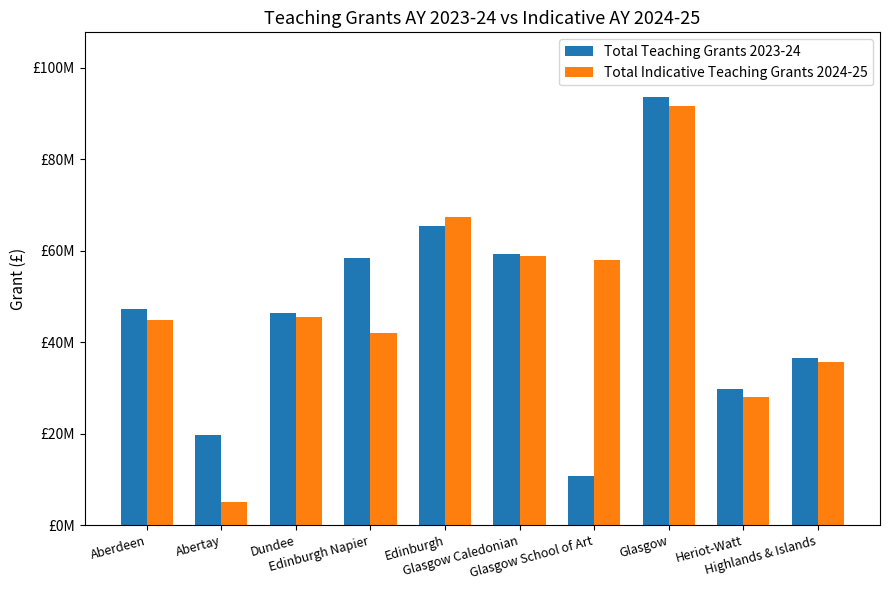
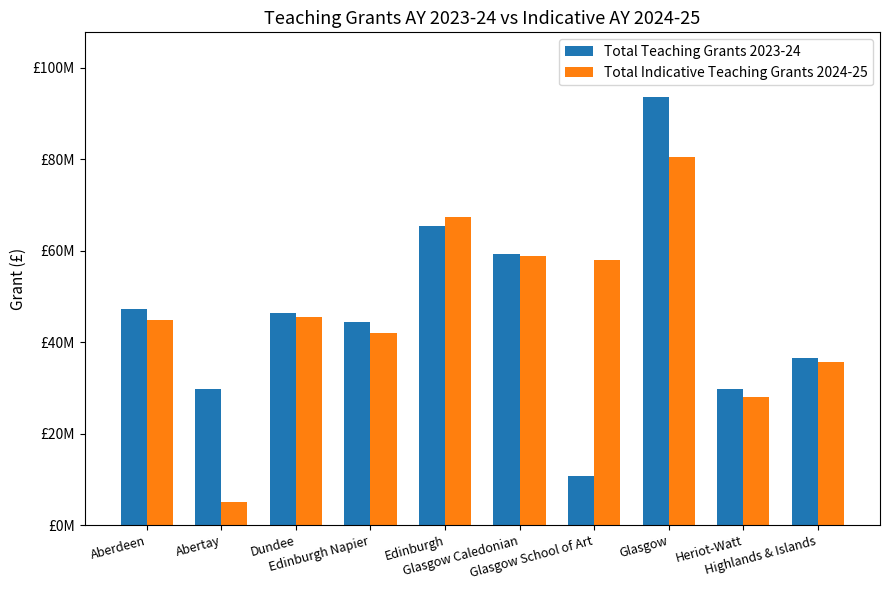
  {
    "Total Teaching Grants 2023-24": {
      "Aberdeen": "£47000000",
-     "Abertay": "£20000000",
+     "Abertay": "£30000000",
      "Dundee": "£46000000",
-     "Edinburgh Napier": "£58000000",
+     "Edinburgh Napier": "£44000000",
      "Edinburgh": "£65000000",
      "Glasgow Caledonian": "£59000000",
      "Glasgow School of Art": "£11000000",
      "Glasgow": "£94000000",
      "Heriot-Watt": "£30000000",
      "Highlands & Islands": "£37000000"
    },
    "Total Indicative Teaching Grants 2024-25": {
      "Aberdeen": "£45000000",
      "Abertay": "£5000000",
      "Dundee": "£45000000",
      "Edinburgh Napier": "£42000000",
      "Edinburgh": "£67000000",
      "Glasgow Caledonian": "£59000000",
      "Glasgow School of Art": "£58000000",
-     "Glasgow": "£92000000",
+     "Glasgow": "£80000000",
      "Heriot-Watt": "£28000000",
      "Highlands & Islands": "£36000000"
    }
  }
